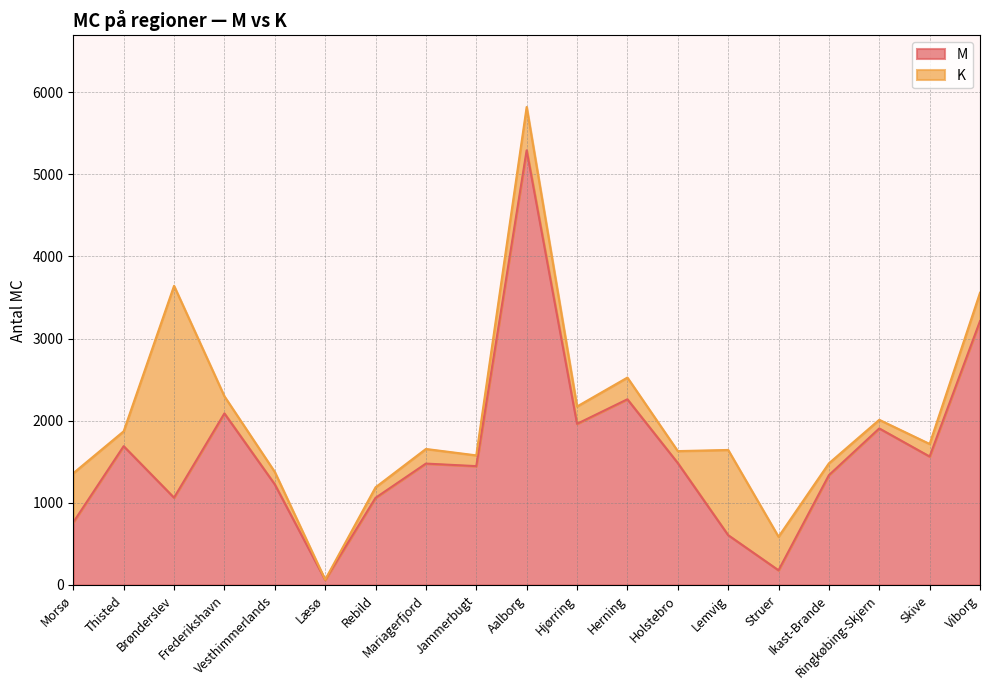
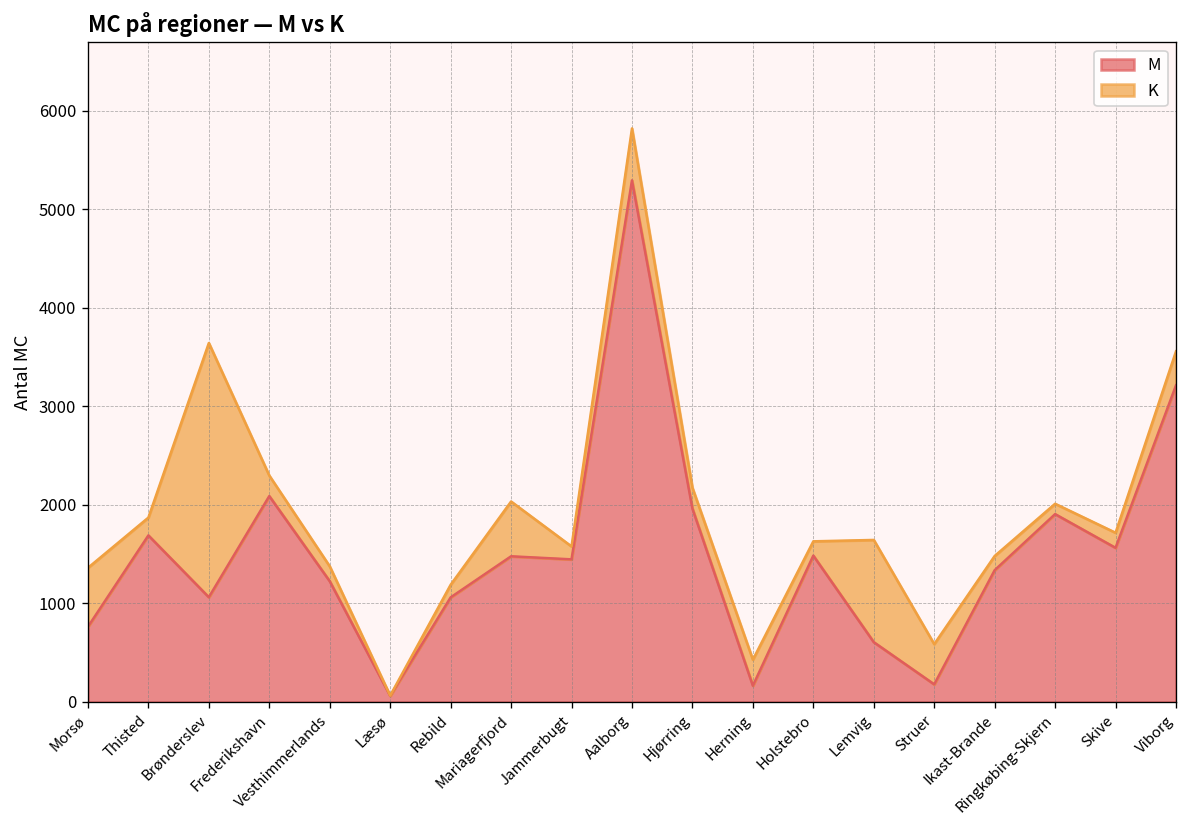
  {
    "M": {
      "Morsø": 800,
      "Thisted": 1700,
      "Brønderslev": 1100,
      "Frederikshavn": 2100,
      "Vesthimmerlands": 1200,
      "Rebild": 1100,
      "Mariagerfjord": 1500,
      "Jammerbugt": 1400,
      "Aalborg": 5300,
      "Hjørring": 2000,
-     "Herning": 2300,
+     "Herning": 200,
      "Holstebro": 1500,
      "Lemvig": 600,
      "Struer": 200,
      "Ikast-Brande": 1300,
      "Ringkøbing-Skjern": 1900,
      "Skive": 1600,
      "Viborg": 3200
    },
    "K": {
      "Morsø": 600,
      "Thisted": 200,
      "Brønderslev": 2600,
      "Frederikshavn": 200,
      "Vesthimmerlands": 200,
      "Rebild": 100,
-     "Mariagerfjord": 200,
+     "Mariagerfjord": 600,
      "Jammerbugt": 100,
      "Aalborg": 500,
      "Hjørring": 200,
      "Herning": 300,
      "Holstebro": 100,
      "Lemvig": 1000,
      "Struer": 400,
      "Ikast-Brande": 100,
      "Ringkøbing-Skjern": 100,
      "Skive": 200,
      "Viborg": 300
    }
  }
